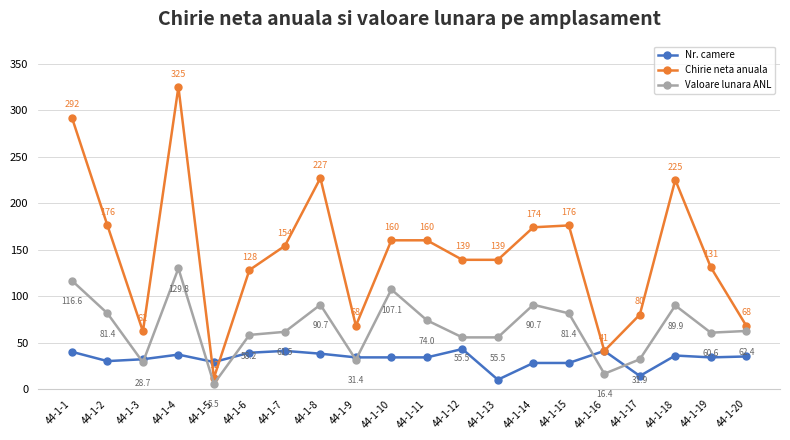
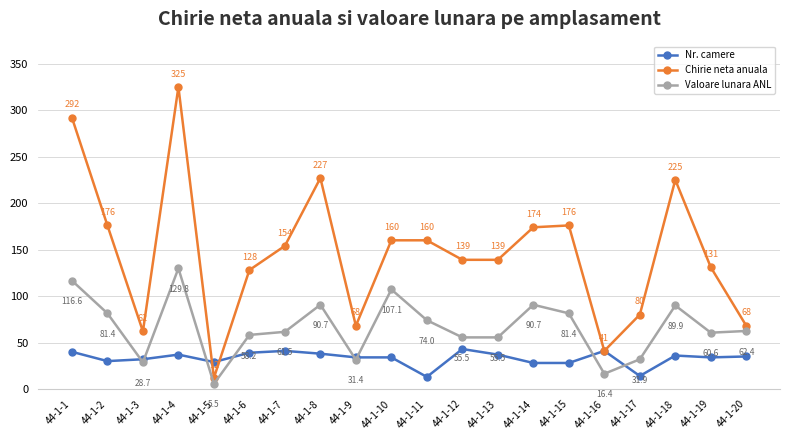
  {
    "Nr. camere": {
      "44-1-1": 40,
      "44-1-2": 30,
      "44-1-3": 30,
      "44-1-4": 40,
      "44-1-8": 40,
      "44-1-10": 30,
-     "44-1-11": 30,
-     "44-1-13": 10,
+     "44-1-11": 10,
+     "44-1-13": 40,
      "44-1-14": 30,
      "44-1-15": 30,
      "44-1-18": 40
    },
    "Chirie neta anuala": {
      "44-1-1": 292,
      "44-1-2": 176,
      "44-1-3": 62,
      "44-1-4": 325,
      "44-1-6": 128,
      "44-1-7": 154,
      "44-1-8": 227,
      "44-1-9": 68,
      "44-1-10": 160,
      "44-1-11": 160,
      "44-1-12": 139,
      "44-1-13": 139,
      "44-1-14": 174,
      "44-1-15": 176,
      "44-1-17": 80,
      "44-1-18": 225,
      "44-1-19": 131,
      "44-1-20": 68
    },
    "Valoare lunara ANL": {
      "44-1-1": 116.6,
      "44-1-2": 81.4,
      "44-1-3": 28.7,
      "44-1-4": 129.8,
      "44-1-5": 5.5,
      "44-1-8": 90.7,
      "44-1-10": 107.1,
      "44-1-11": 74.0,
      "44-1-12": 55.5,
      "44-1-14": 90.7,
      "44-1-15": 81.4,
      "44-1-16": 16.4,
      "44-1-18": 89.9
    }
  }
